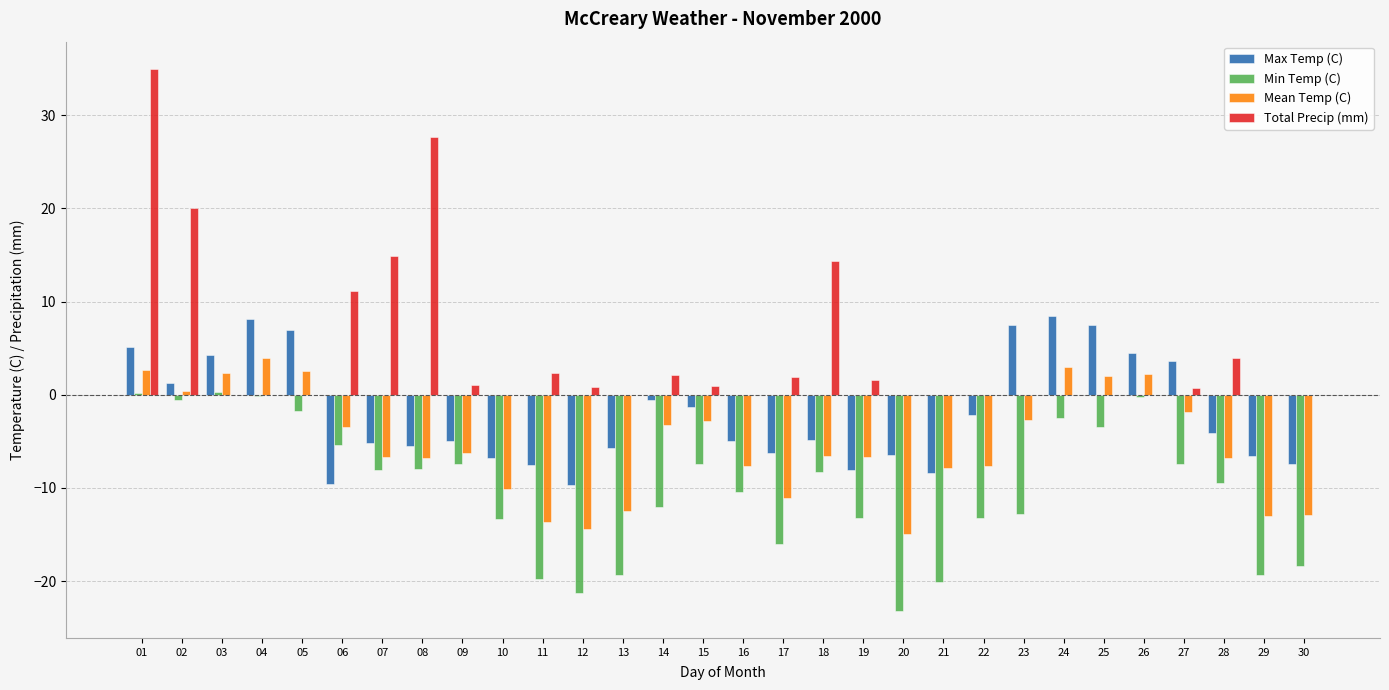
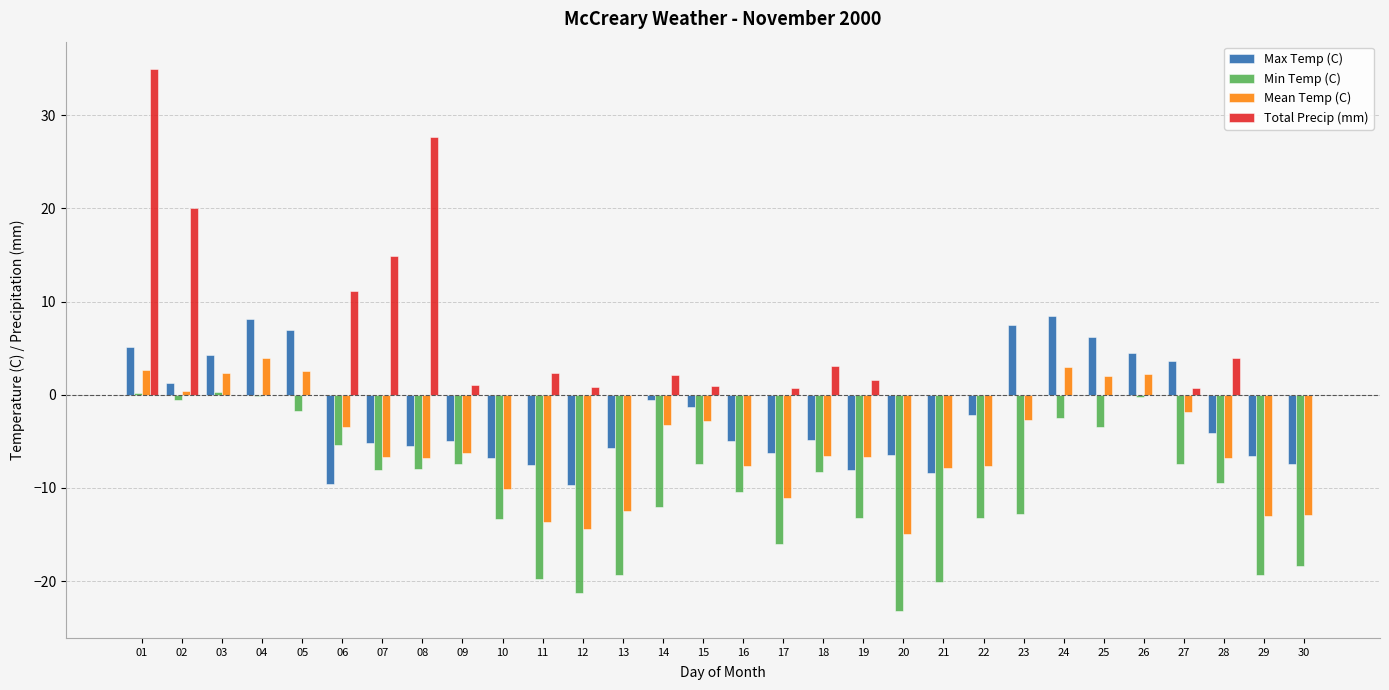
  {
    "Max Temp (C)": {
      "01": 5,
      "02": 1,
      "03": 4,
      "04": 8,
      "05": 7,
      "06": -10,
      "07": -5,
      "08": -6,
      "09": -5,
      "10": -7,
      "11": -8,
      "12": -10,
      "13": -6,
      "14": -1,
      "15": -1,
      "16": -5,
      "17": -6,
      "18": -5,
      "19": -8,
      "20": -7,
      "21": -8,
      "22": -2,
      "23": 8,
      "24": 9,
-     "25": 8,
+     "25": 6,
      "26": 5,
      "27": 4,
      "28": -4,
      "29": -7,
      "30": -7
    },
    "Min Temp (C)": {
      "02": -1,
      "03": 0,
      "05": -2,
      "06": -5,
      "07": -8,
      "08": -8,
      "09": -7,
      "10": -13,
      "11": -20,
      "12": -21,
      "13": -19,
      "14": -12,
      "15": -7,
      "16": -10,
      "17": -16,
      "18": -8,
      "19": -13,
      "20": -23,
      "21": -20,
      "22": -13,
      "23": -13,
      "24": -3,
      "25": -4,
      "27": -7,
      "28": -10,
      "29": -19,
      "30": -18
    },
    "Mean Temp (C)": {
      "01": 3,
      "02": 0,
      "03": 2,
      "04": 4,
      "05": 3,
      "06": -4,
      "07": -7,
      "08": -7,
      "09": -6,
      "10": -10,
      "11": -14,
      "12": -14,
      "13": -13,
      "14": -3,
      "15": -3,
      "16": -8,
      "17": -11,
      "18": -7,
      "19": -7,
      "20": -15,
      "21": -8,
      "22": -8,
      "23": -3,
      "24": 3,
      "25": 2,
      "26": 2,
      "27": -2,
      "28": -7,
      "29": -13,
      "30": -13
    },
    "Total Precip (mm)": {
      "01": 35,
      "02": 20,
      "03": 0,
      "04": 0,
      "05": 0,
      "06": 11,
      "07": 15,
      "08": 28,
      "09": 1,
      "10": 0,
      "11": 2,
      "12": 1,
      "13": 0,
      "14": 2,
      "15": 1,
      "16": 0,
-     "17": 2,
-     "18": 14,
+     "17": 1,
+     "18": 3,
      "19": 2,
      "20": 0,
      "21": 0,
      "22": 0,
      "23": 0,
      "24": 0,
      "25": 0,
      "26": 0,
      "27": 1,
      "28": 4,
      "29": 0,
      "30": 0
    }
  }
